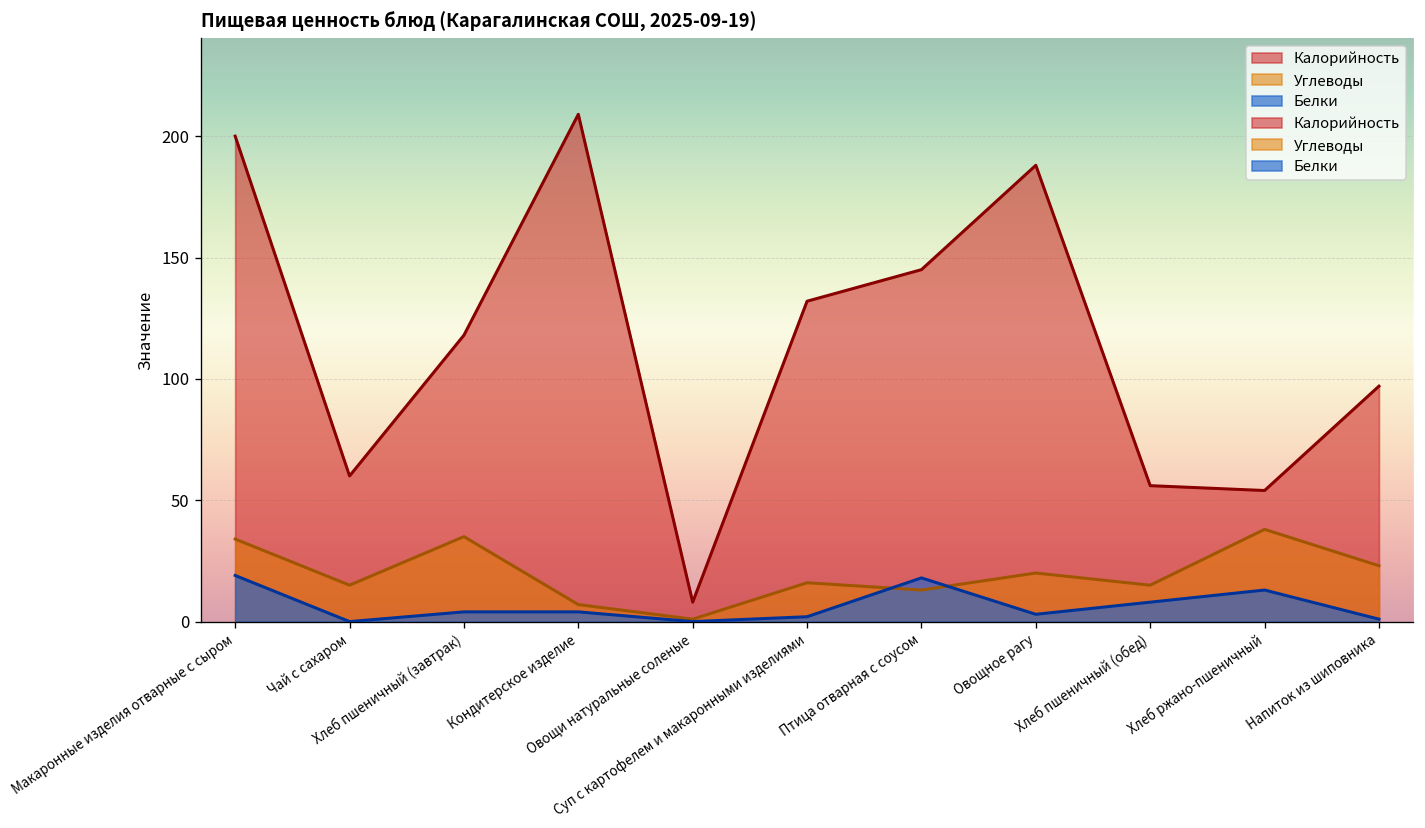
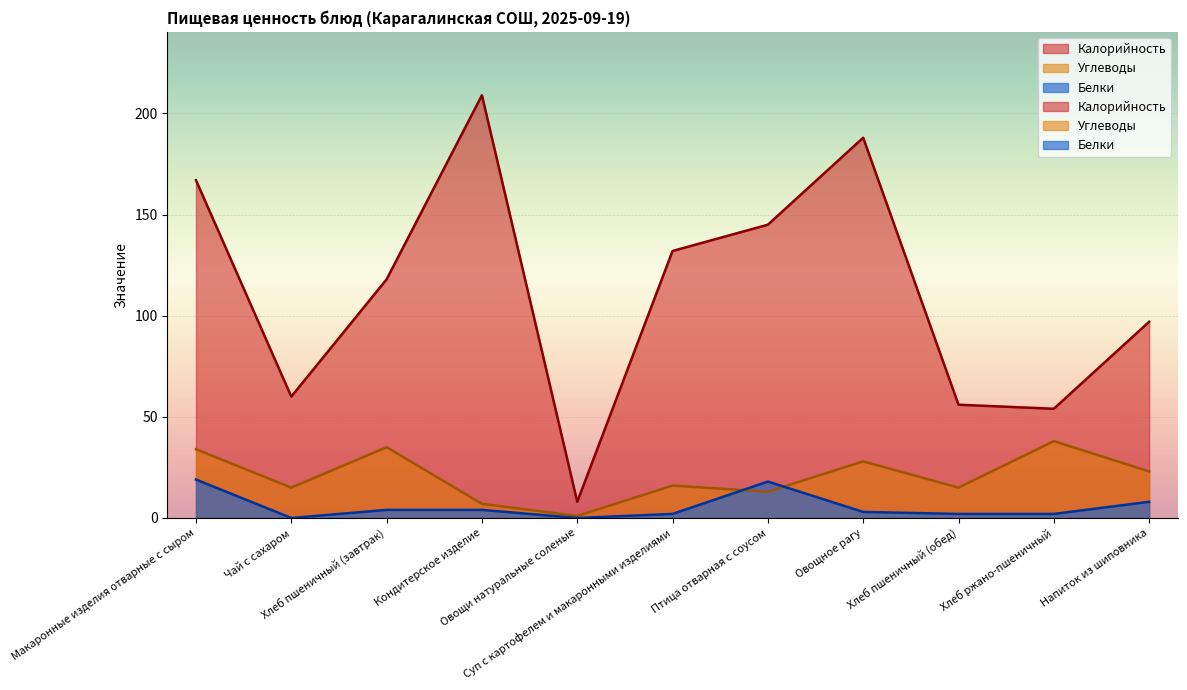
  {
    "Калорийность": {
-     "Макаронные изделия отварные с сыром": 200,
+     "Макаронные изделия отварные с сыром": 167,
      "Чай с сахаром": 60,
      "Хлеб пшеничный (завтрак)": 118,
      "Кондитерское изделие": 209,
      "Овощи натуральные соленые": 8,
      "Суп с картофелем и макаронными изделиями": 132,
      "Птица отварная с соусом": 145,
      "Овощное рагу": 188,
      "Хлеб пшеничный (обед)": 56,
      "Хлеб ржано-пшеничный": 54,
      "Напиток из шиповника": 97
    },
    "Углеводы": {
      "Макаронные изделия отварные с сыром": 34,
      "Чай с сахаром": 15,
      "Хлеб пшеничный (завтрак)": 35,
      "Кондитерское изделие": 7,
      "Суп с картофелем и макаронными изделиями": 16,
      "Птица отварная с соусом": 13,
-     "Овощное рагу": 20,
+     "Овощное рагу": 28,
      "Хлеб пшеничный (обед)": 15,
      "Хлеб ржано-пшеничный": 38,
      "Напиток из шиповника": 23
    },
    "Белки": {
      "Макаронные изделия отварные с сыром": 19,
      "Чай с сахаром": 0,
      "Хлеб пшеничный (завтрак)": 4,
      "Кондитерское изделие": 4,
      "Суп с картофелем и макаронными изделиями": 2,
      "Птица отварная с соусом": 18,
      "Овощное рагу": 3,
-     "Хлеб пшеничный (обед)": 8,
-     "Хлеб ржано-пшеничный": 13,
-     "Напиток из шиповника": 1
+     "Хлеб пшеничный (обед)": 2,
+     "Хлеб ржано-пшеничный": 2,
+     "Напиток из шиповника": 8
    }
  }
